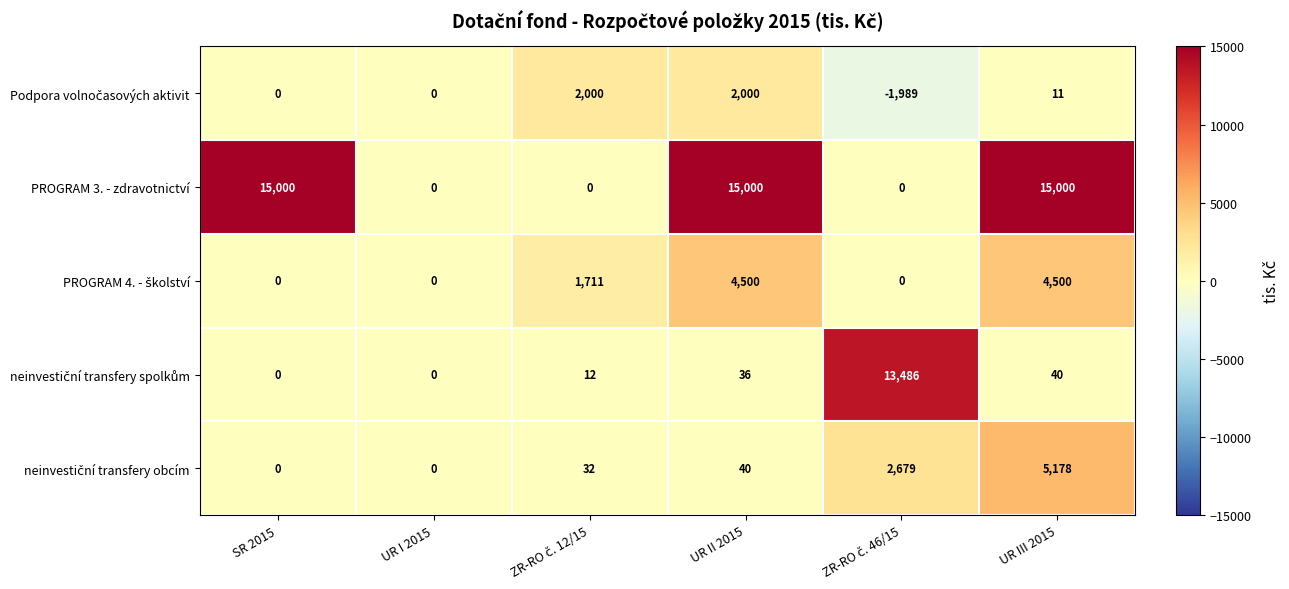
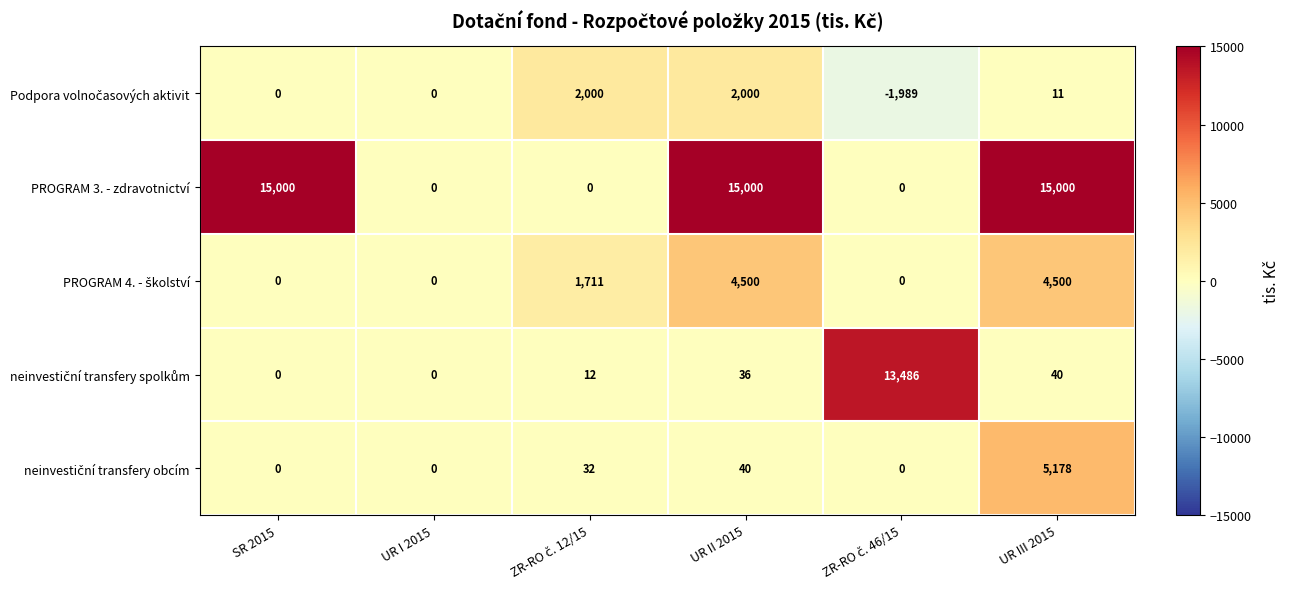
  {
    "Podpora volnočasových aktivit": {
      "SR 2015": "0",
      "UR I 2015": "0",
      "ZR-RO č. 12/15": "2,000",
      "UR II 2015": "2,000",
      "ZR-RO č. 46/15": "-1,989",
      "UR III 2015": "11"
    },
    "PROGRAM 3. - zdravotnictví": {
      "SR 2015": "15,000",
      "UR I 2015": "0",
      "ZR-RO č. 12/15": "0",
      "UR II 2015": "15,000",
      "ZR-RO č. 46/15": "0",
      "UR III 2015": "15,000"
    },
    "PROGRAM 4. - školství": {
      "SR 2015": "0",
      "UR I 2015": "0",
      "ZR-RO č. 12/15": "1,711",
      "UR II 2015": "4,500",
      "ZR-RO č. 46/15": "0",
      "UR III 2015": "4,500"
    },
    "neinvestiční transfery spolkům": {
      "SR 2015": "0",
      "UR I 2015": "0",
      "ZR-RO č. 12/15": "12",
      "UR II 2015": "36",
      "ZR-RO č. 46/15": "13,486",
      "UR III 2015": "40"
    },
    "neinvestiční transfery obcím": {
      "SR 2015": "0",
      "UR I 2015": "0",
      "ZR-RO č. 12/15": "32",
      "UR II 2015": "40",
-     "ZR-RO č. 46/15": "2,679",
+     "ZR-RO č. 46/15": "0",
      "UR III 2015": "5,178"
    }
  }
